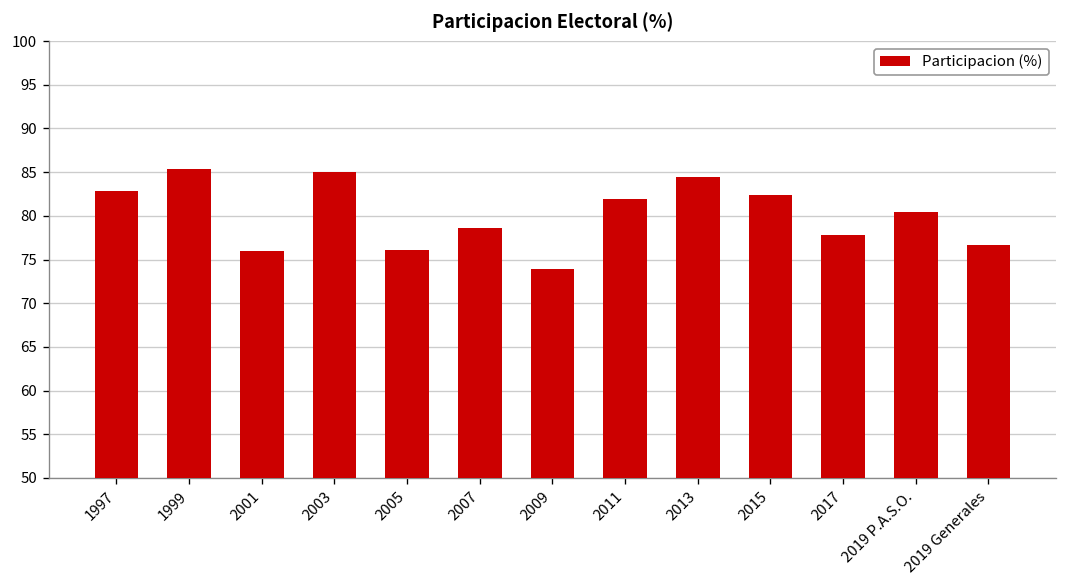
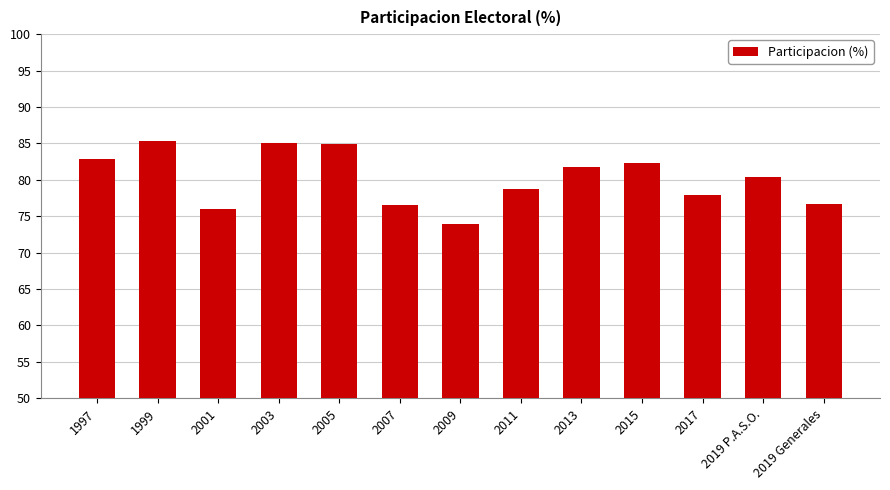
  {
    "1997": 83,
    "1999": 85,
    "2001": 76,
    "2003": 85,
-   "2005": 76,
-   "2007": 79,
+   "2005": 85,
+   "2007": 77,
    "2009": 74,
-   "2011": 82,
-   "2013": 84,
+   "2011": 79,
+   "2013": 82,
    "2015": 82,
    "2017": 78,
    "2019 P.A.S.O.": 80,
    "2019 Generales": 77
  }
